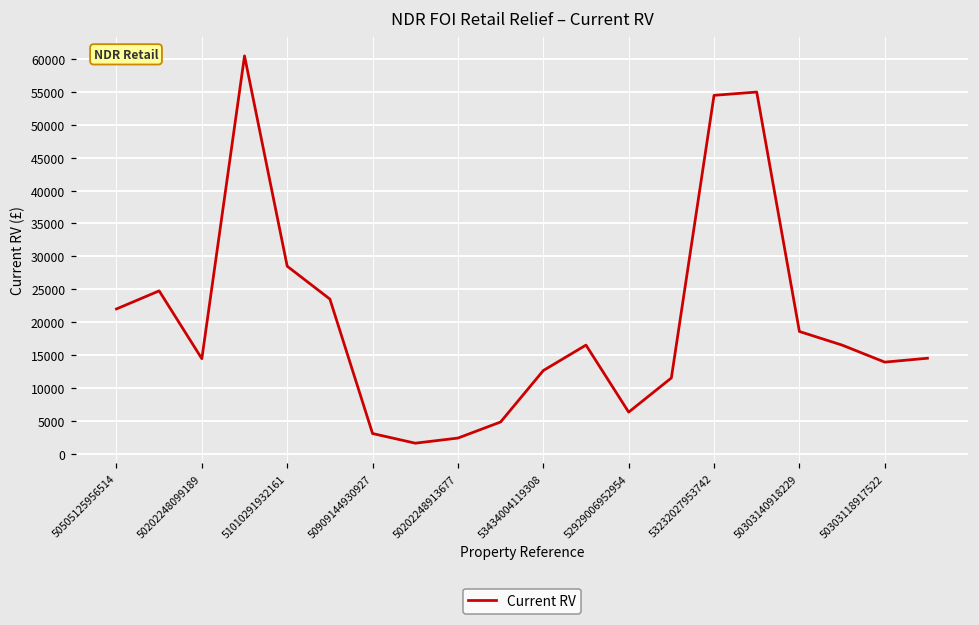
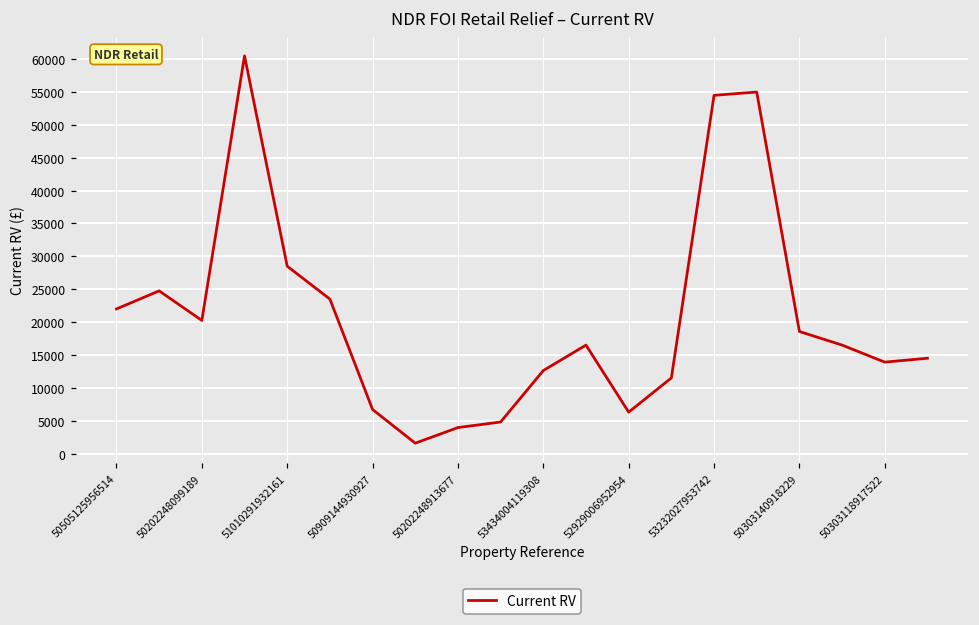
  {
    "50505125956514": 22000,
-   "50202248099189": 14000,
+   "50202248099189": 20000,
    "51010291932161": 29000,
-   "50909144930927": 3000,
-   "50202248913677": 2000,
+   "50909144930927": 7000,
+   "50202248913677": 4000,
    "53434004119308": 13000,
    "52929006952954": 6000,
    "53232027953742": 55000,
    "50303140918229": 19000,
    "50303118917522": 14000
  }
